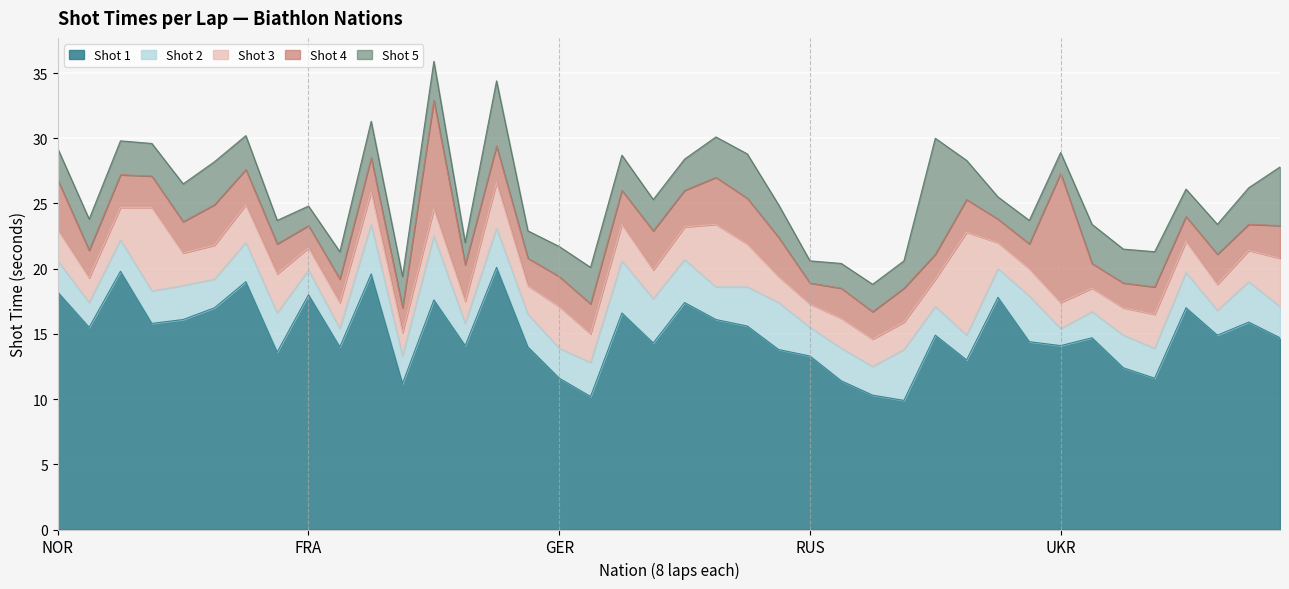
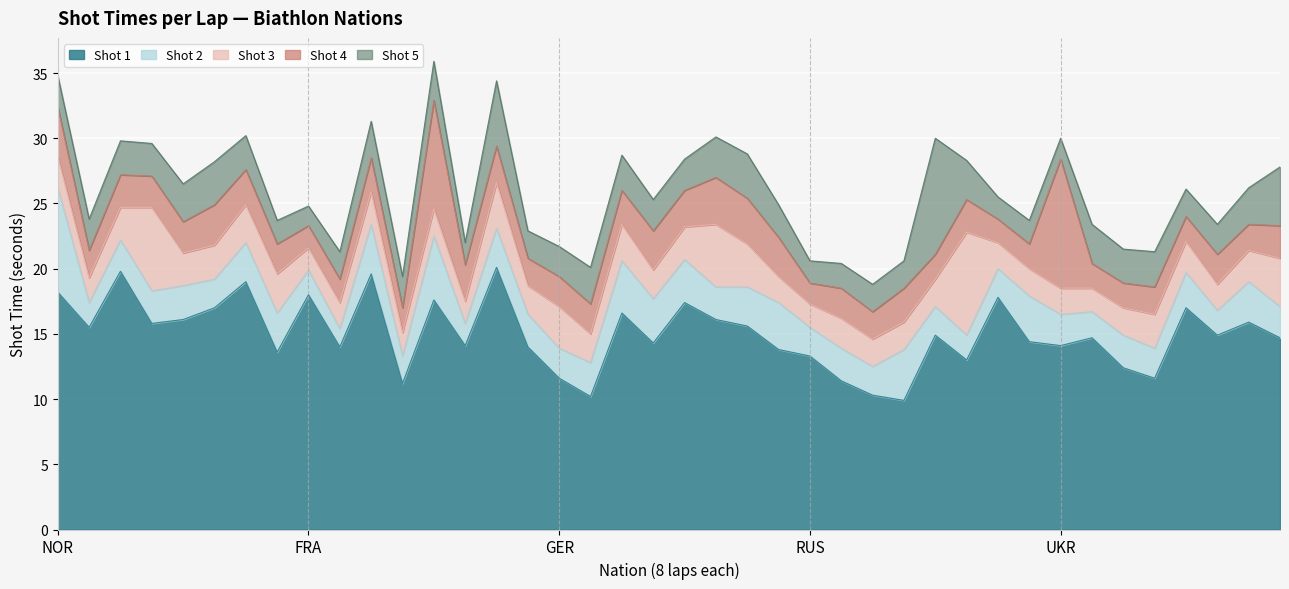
  {
    "Shot 2": {
-     "NOR": 2.4,
+     "NOR": 8.0,
      "FRA": 1.9,
      "GER": 2.3,
      "RUS": 2.2,
-     "UKR": 1.3
+     "UKR": 2.4
    },
    "Shot 3": {
      "NOR": 2.4,
      "FRA": 1.7,
      "GER": 3.2,
      "RUS": 1.8,
      "UKR": 2.0
    },
    "Shot 4": {
      "NOR": 3.8,
      "FRA": 1.7,
      "GER": 2.3,
      "RUS": 1.6,
      "UKR": 9.9
    }
  }
